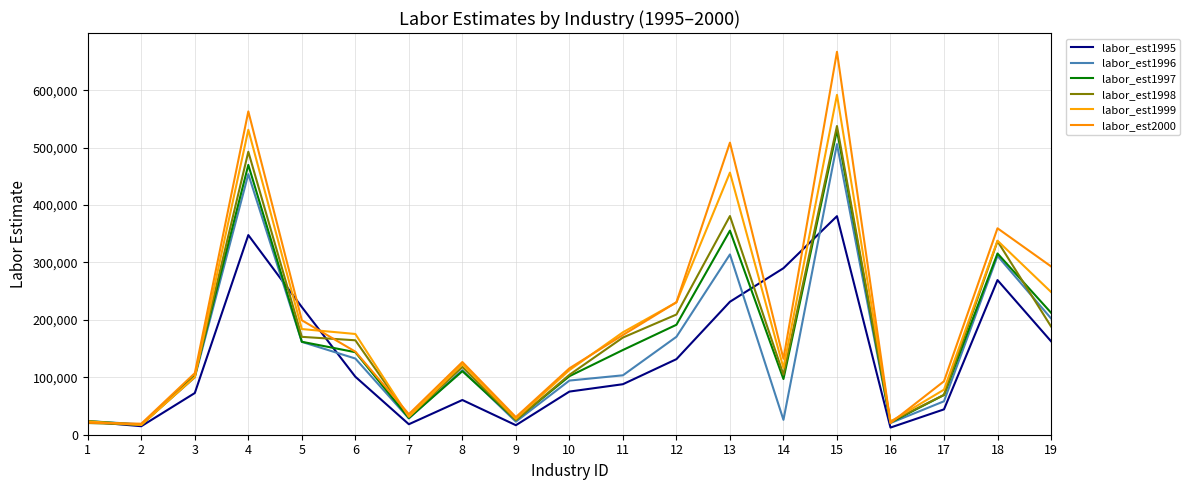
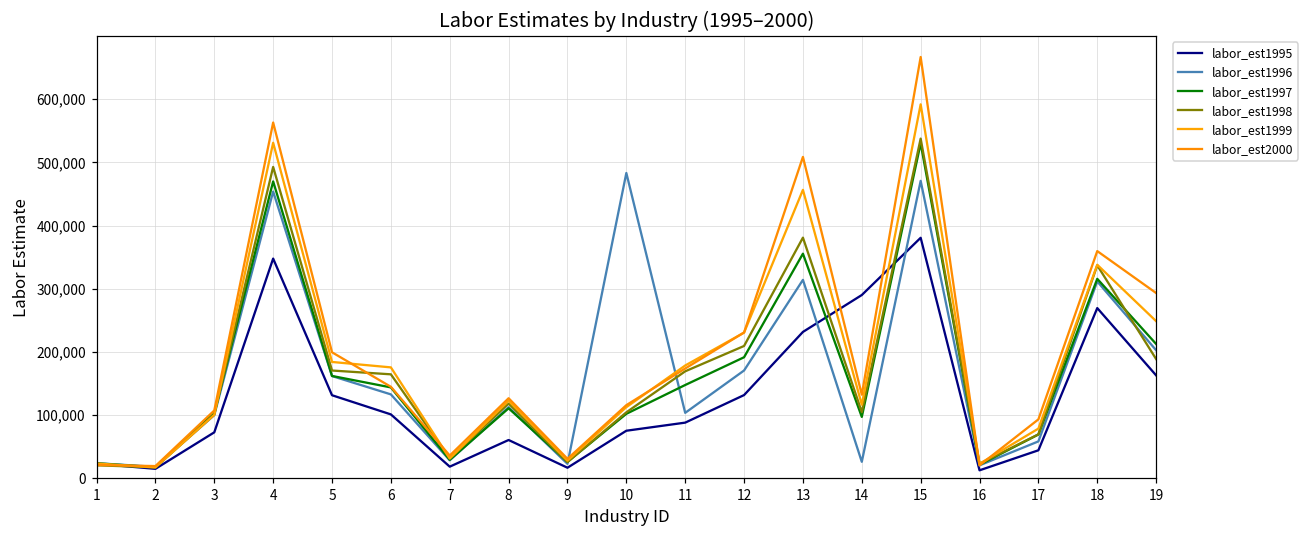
  {
    "labor_est1995": {
      "3": "70,000",
      "4": "350,000",
-     "5": "220,000",
+     "5": "130,000",
      "6": "100,000",
      "7": "20,000",
      "8": "60,000",
      "9": "20,000",
      "10": "80,000",
      "11": "90,000",
      "12": "130,000",
      "13": "230,000",
      "14": "290,000",
      "15": "380,000",
      "16": "10,000",
      "17": "40,000",
      "18": "270,000",
      "19": "160,000"
    },
    "labor_est1996": {
      "4": "450,000",
      "6": "130,000",
-     "10": "90,000",
+     "10": "480,000",
      "11": "100,000",
      "12": "170,000",
      "13": "310,000",
      "14": "30,000",
-     "15": "510,000",
+     "15": "470,000",
      "17": "60,000",
      "19": "200,000"
    },
    "labor_est1997": {
      "4": "470,000",
      "11": "150,000",
      "12": "190,000",
      "13": "360,000",
      "14": "100,000",
      "15": "530,000",
      "19": "210,000"
    },
    "labor_est1998": {
      "4": "490,000",
      "5": "170,000",
      "6": "160,000",
      "8": "120,000",
      "12": "210,000",
      "13": "380,000",
      "14": "100,000",
      "15": "540,000",
      "19": "190,000"
    }
  }
